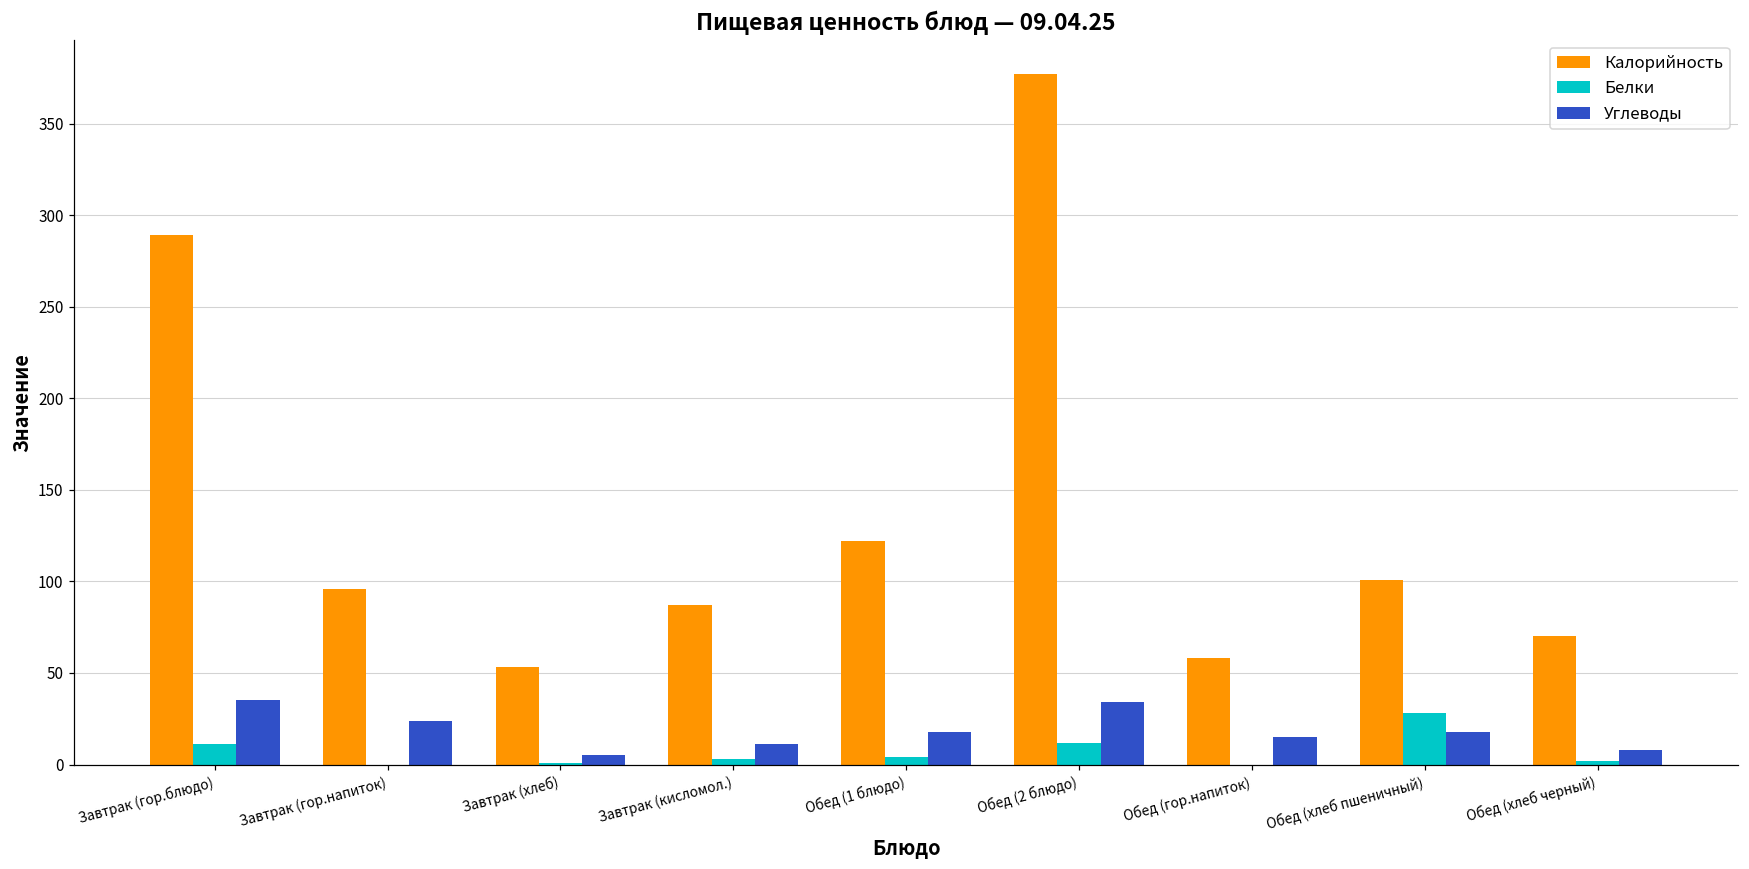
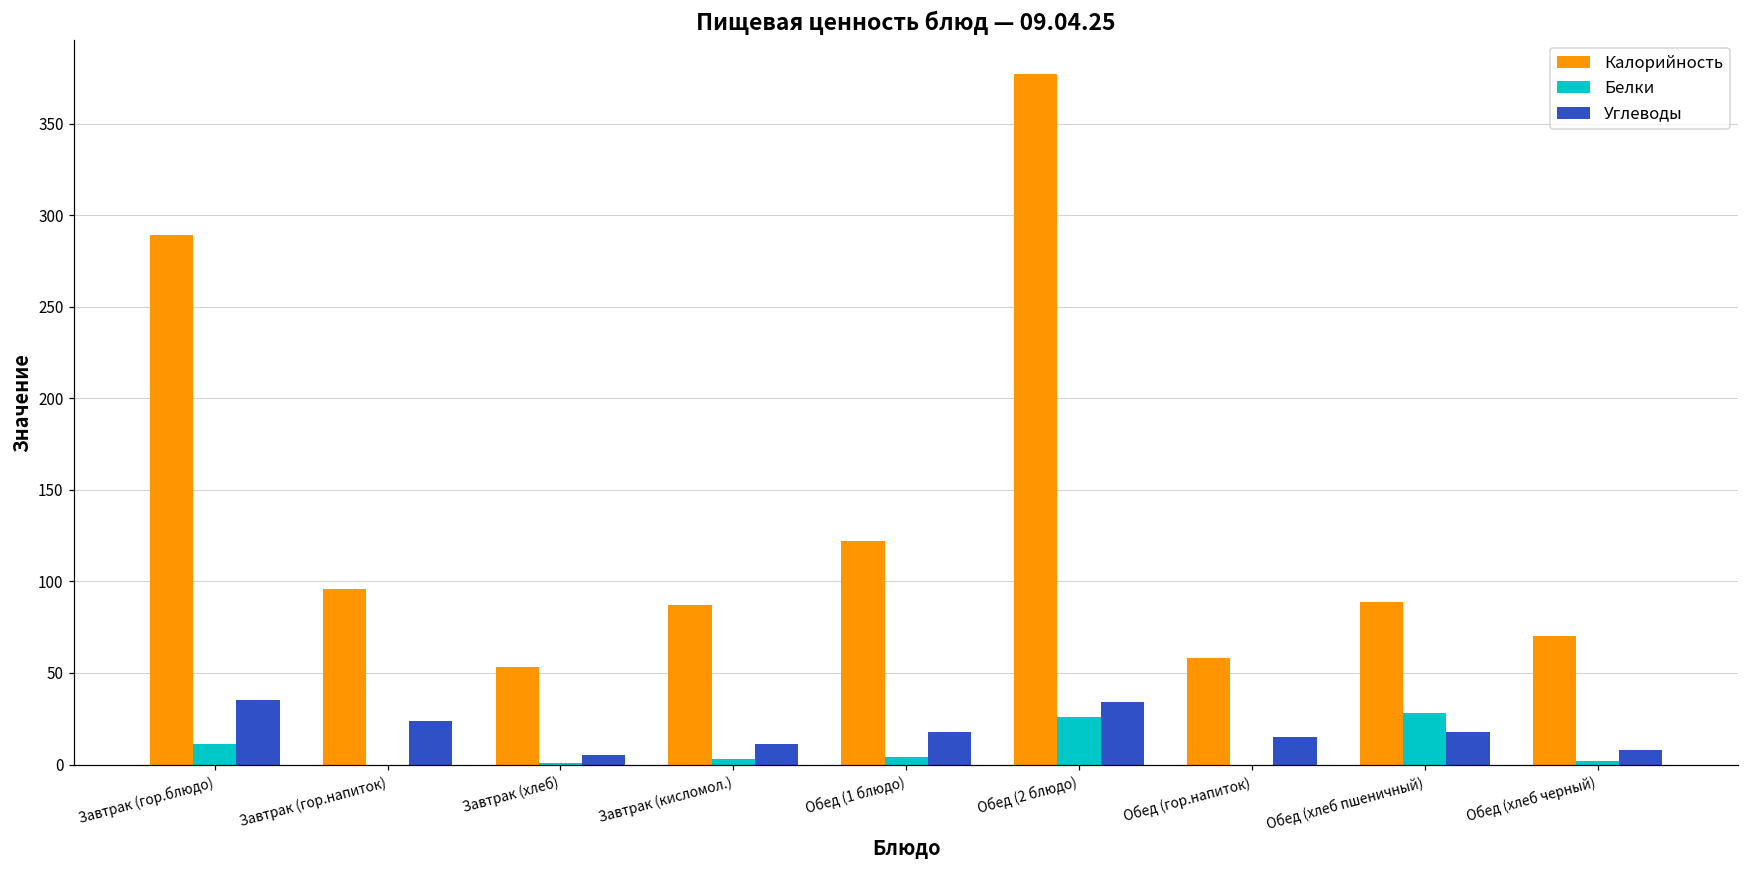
  {
    "Калорийность": {
      "Завтрак (гор.блюдо)": 289,
      "Завтрак (гор.напиток)": 96,
      "Завтрак (хлеб)": 53,
      "Завтрак (кисломол.)": 87,
      "Обед (1 блюдо)": 122,
      "Обед (2 блюдо)": 377,
      "Обед (гор.напиток)": 58,
-     "Обед (хлеб пшеничный)": 101,
+     "Обед (хлеб пшеничный)": 89,
      "Обед (хлеб черный)": 70
    },
    "Белки": {
      "Завтрак (гор.блюдо)": 11,
      "Завтрак (гор.напиток)": 0,
      "Завтрак (кисломол.)": 3,
      "Обед (1 блюдо)": 4,
-     "Обед (2 блюдо)": 12,
+     "Обед (2 блюдо)": 26,
      "Обед (гор.напиток)": 0,
      "Обед (хлеб пшеничный)": 28,
      "Обед (хлеб черный)": 2
    },
    "Углеводы": {
      "Завтрак (гор.блюдо)": 35,
      "Завтрак (гор.напиток)": 24,
      "Завтрак (хлеб)": 5,
      "Завтрак (кисломол.)": 11,
      "Обед (1 блюдо)": 18,
      "Обед (2 блюдо)": 34,
      "Обед (гор.напиток)": 15,
      "Обед (хлеб пшеничный)": 18,
      "Обед (хлеб черный)": 8
    }
  }
